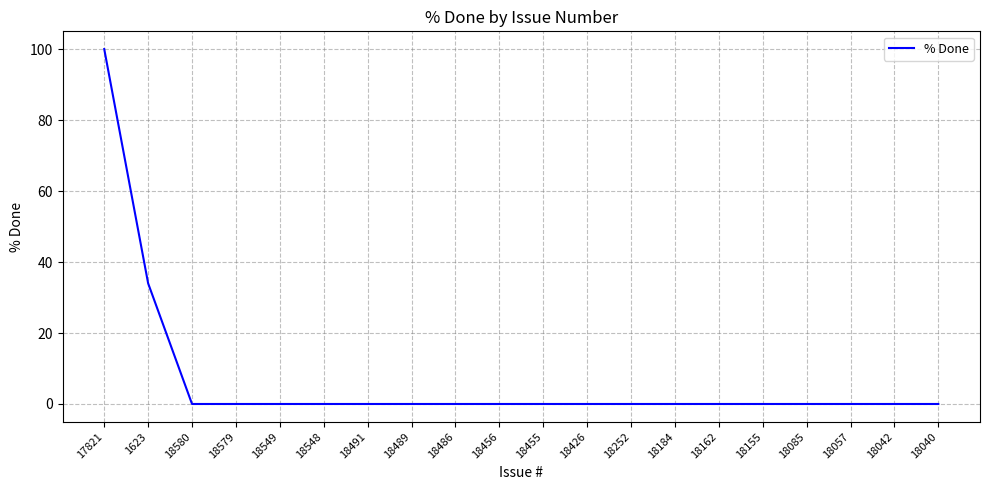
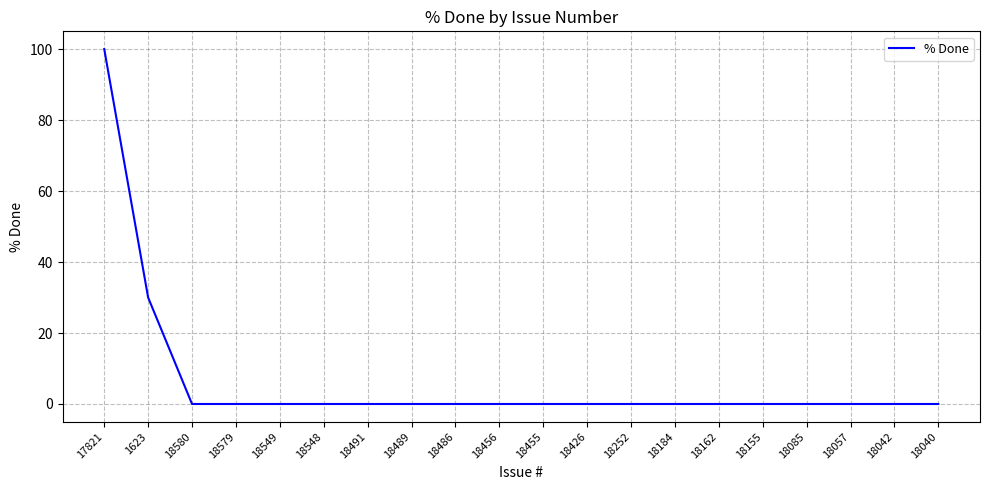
  {
    "17821": 100,
-   "1623": 34,
+   "1623": 30,
    "18580": 0,
    "18579": 0,
    "18549": 0,
    "18548": 0,
    "18491": 0,
    "18489": 0,
    "18486": 0,
    "18456": 0,
    "18455": 0,
    "18426": 0,
    "18252": 0,
    "18184": 0,
    "18162": 0,
    "18155": 0,
    "18085": 0,
    "18057": 0,
    "18042": 0,
    "18040": 0
  }
